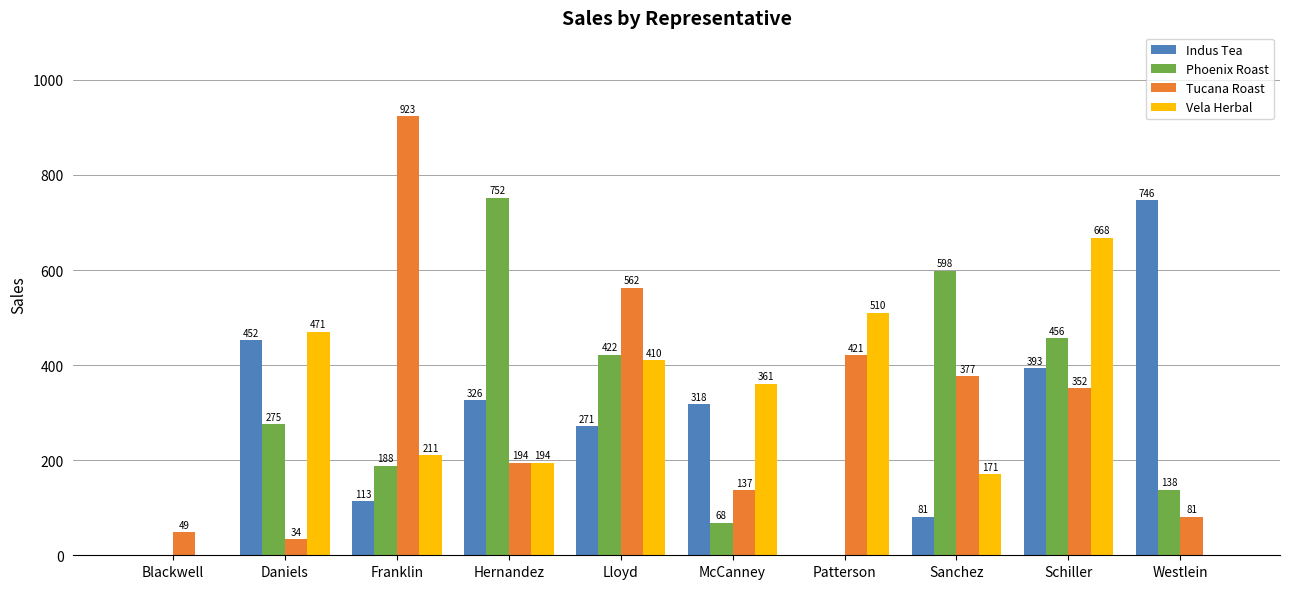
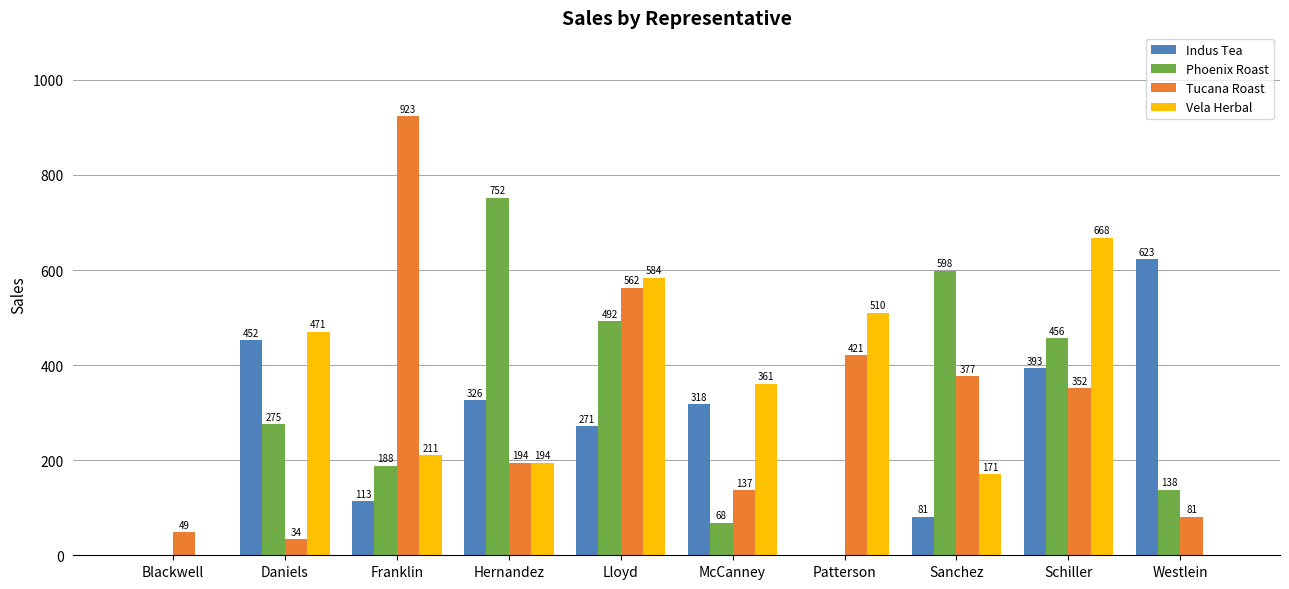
  {
    "Indus Tea": {
      "Daniels": 452,
      "Franklin": 113,
      "Hernandez": 326,
      "Lloyd": 271,
      "McCanney": 318,
      "Sanchez": 81,
      "Schiller": 393,
-     "Westlein": 746
+     "Westlein": 623
    },
    "Phoenix Roast": {
      "Daniels": 275,
      "Franklin": 188,
      "Hernandez": 752,
-     "Lloyd": 422,
+     "Lloyd": 492,
      "McCanney": 68,
      "Sanchez": 598,
      "Schiller": 456,
      "Westlein": 138
    },
    "Tucana Roast": {
      "Blackwell": 49,
      "Daniels": 34,
      "Franklin": 923,
      "Hernandez": 194,
      "Lloyd": 562,
      "McCanney": 137,
      "Patterson": 421,
      "Sanchez": 377,
      "Schiller": 352,
      "Westlein": 81
    },
    "Vela Herbal": {
      "Daniels": 471,
      "Franklin": 211,
      "Hernandez": 194,
-     "Lloyd": 410,
+     "Lloyd": 584,
      "McCanney": 361,
      "Patterson": 510,
      "Sanchez": 171,
      "Schiller": 668
    }
  }
